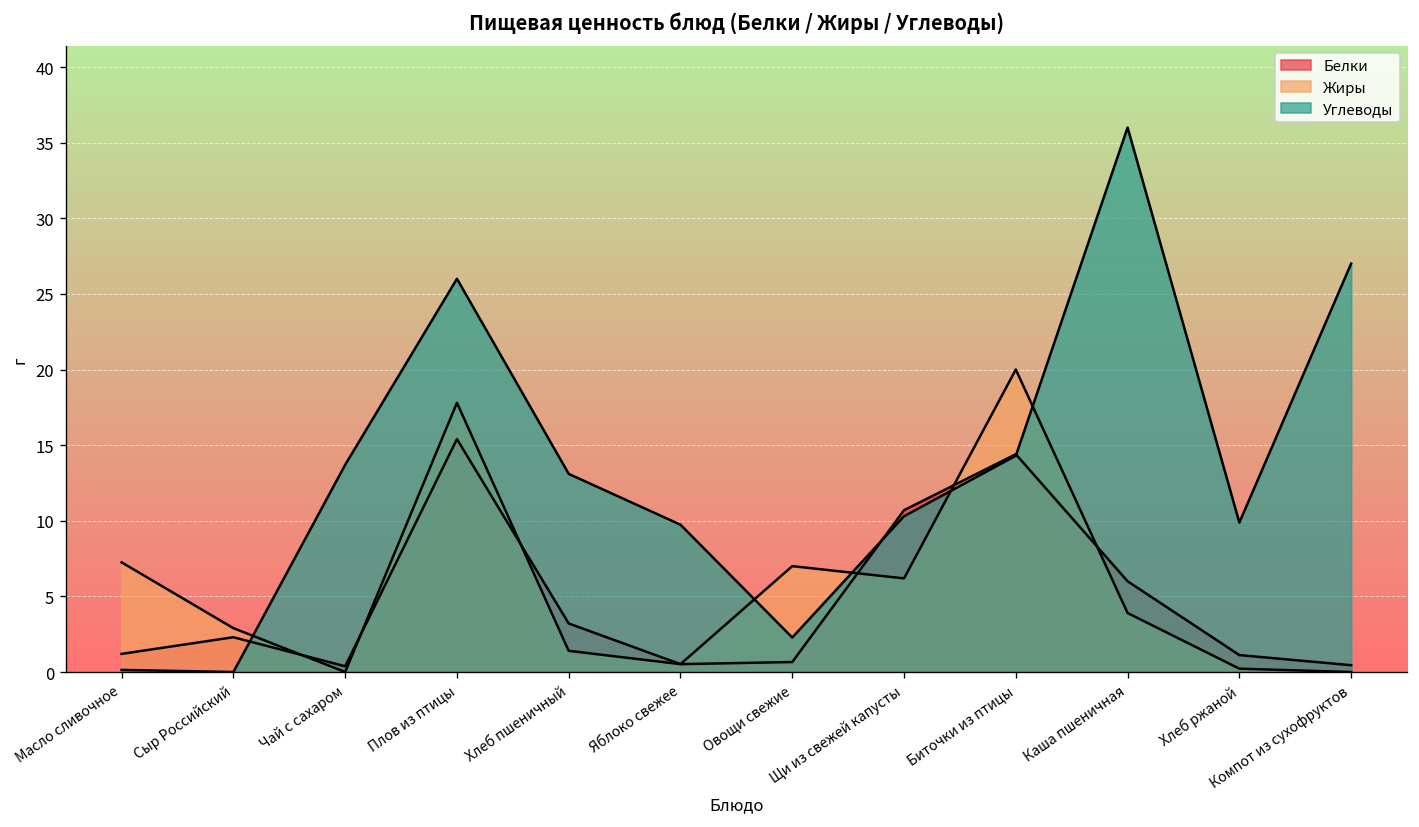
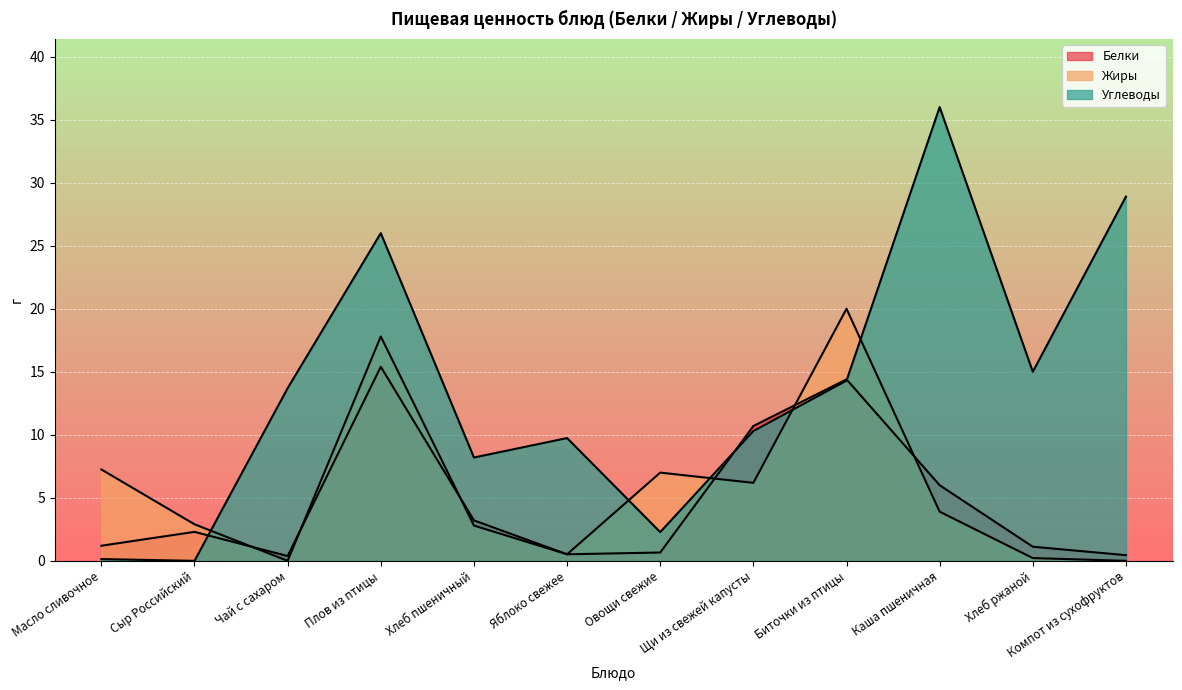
  {
    "Белки": {
      "Масло сливочное": 1.2,
      "Сыр Российский": 2.3,
      "Чай с сахаром": 0.4,
      "Плов из птицы": 15.4,
      "Хлеб пшеничный": 3.2,
      "Овощи свежие": 0.7,
      "Щи из свежей капусты": 10.7,
      "Каша пшеничная": 6.0,
      "Хлеб ржаной": 1.1,
      "Компот из сухофруктов": 0.5
    },
    "Жиры": {
      "Масло сливочное": 7.3,
      "Сыр Российский": 2.9,
      "Чай с сахаром": 0.0,
      "Плов из птицы": 17.8,
-     "Хлеб пшеничный": 1.4,
+     "Хлеб пшеничный": 2.8,
      "Овощи свежие": 7.0,
      "Щи из свежей капусты": 6.2,
      "Биточки из птицы": 20.0,
      "Каша пшеничная": 3.9,
      "Хлеб ржаной": 0.2,
      "Компот из сухофруктов": 0.0
    },
    "Углеводы": {
      "Масло сливочное": 0.1,
      "Сыр Российский": 0.0,
      "Чай с сахаром": 13.7,
      "Плов из птицы": 26.0,
-     "Хлеб пшеничный": 13.1,
+     "Хлеб пшеничный": 8.2,
      "Яблоко свежее": 9.7,
      "Овощи свежие": 2.3,
      "Щи из свежей капусты": 10.3,
      "Каша пшеничная": 36.0,
-     "Хлеб ржаной": 9.9,
-     "Компот из сухофруктов": 27.0
+     "Хлеб ржаной": 15.0,
+     "Компот из сухофруктов": 28.9
    }
  }
